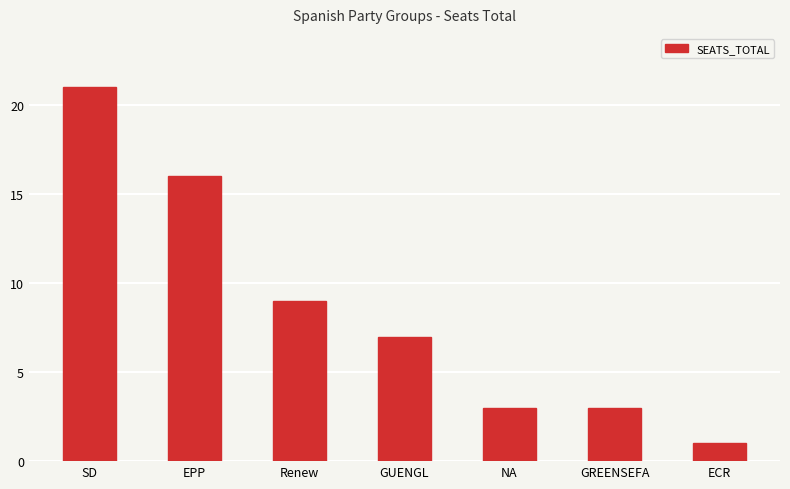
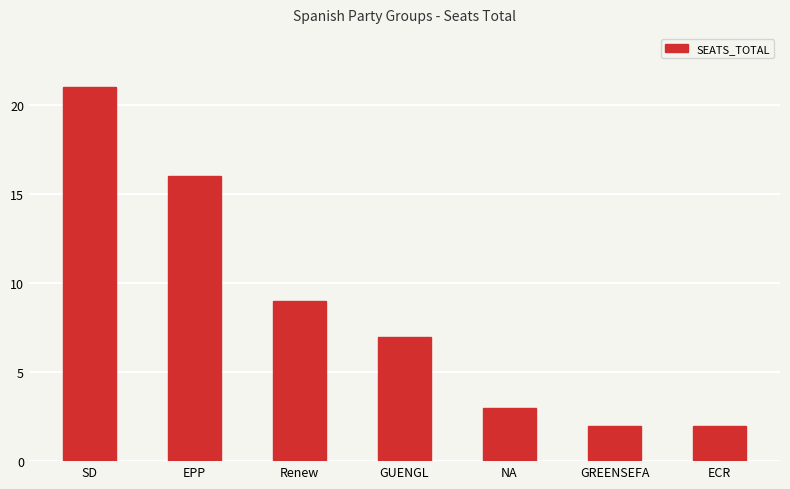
  {
    "SD": 21,
    "EPP": 16,
    "Renew": 9,
    "GUENGL": 7,
    "NA": 3,
-   "GREENSEFA": 3,
-   "ECR": 1
+   "GREENSEFA": 2,
+   "ECR": 2
  }
